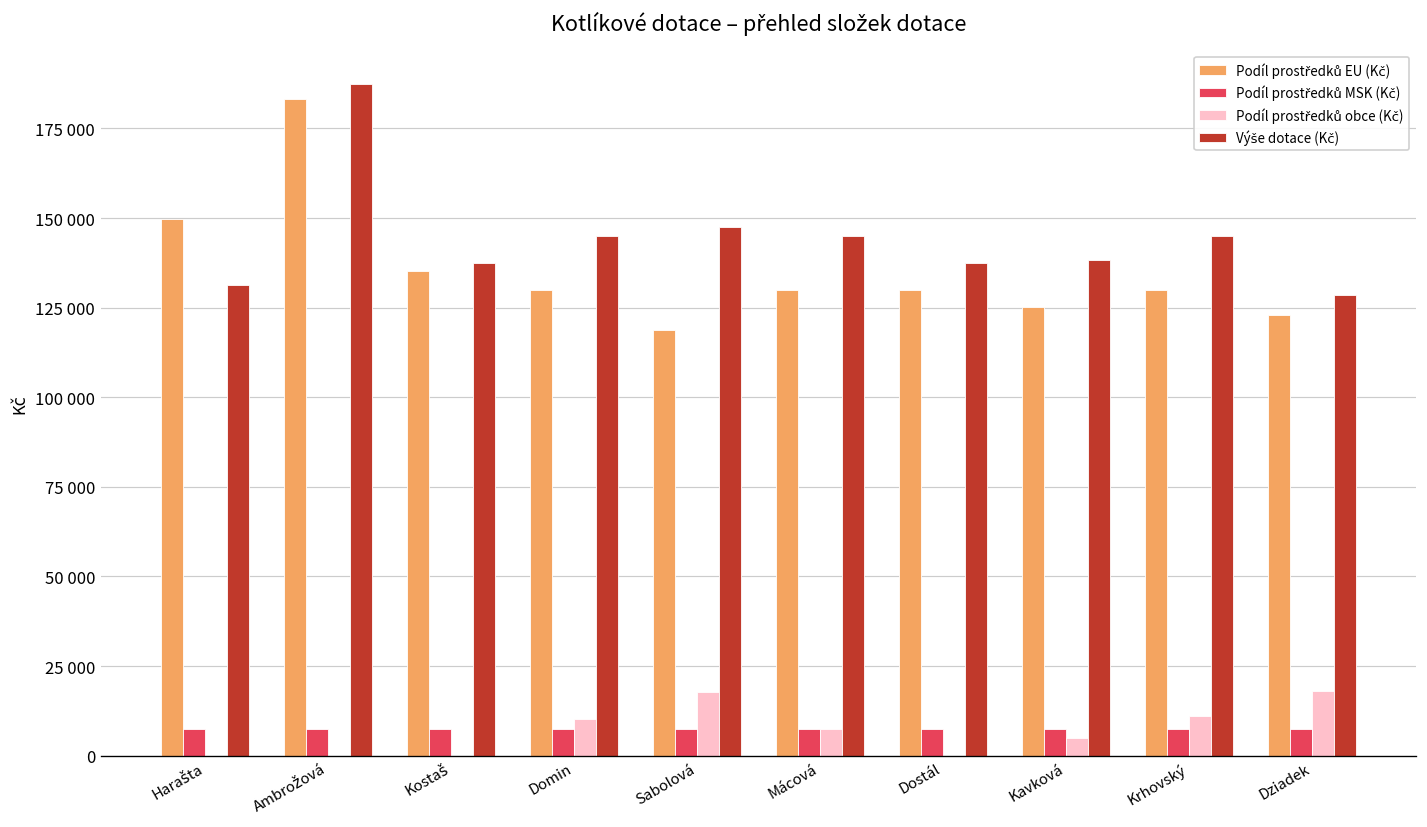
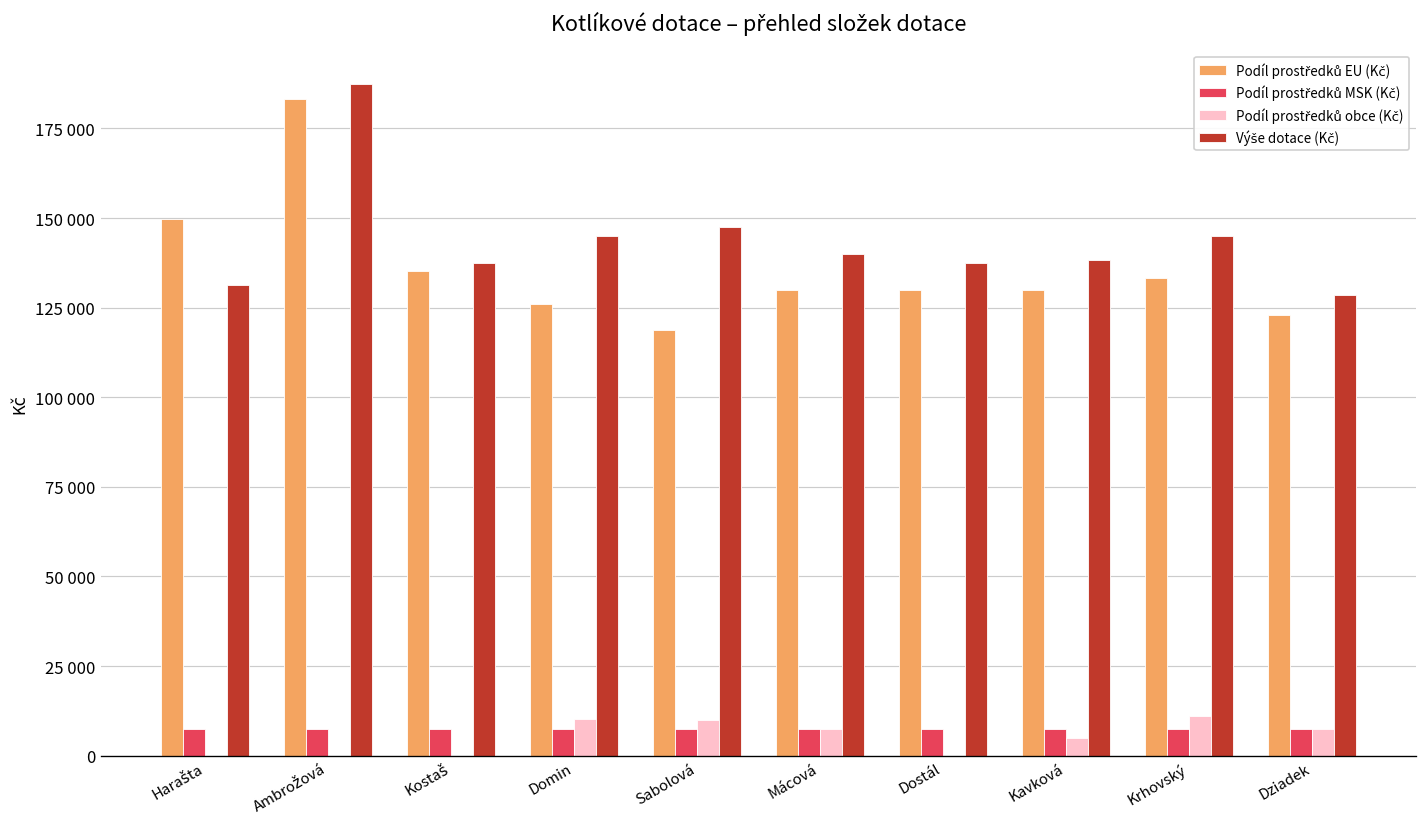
  {
    "Podíl prostředků EU (Kč)": {
      "Harašta": 150000,
      "Ambrožová": 183000,
      "Kostaš": 135000,
-     "Domin": 130000,
+     "Domin": 126000,
      "Sabolová": 119000,
      "Mácová": 130000,
      "Dostál": 130000,
-     "Kavková": 125000,
-     "Krhovský": 130000,
+     "Kavková": 130000,
+     "Krhovský": 133000,
      "Dziadek": 123000
    },
    "Podíl prostředků MSK (Kč)": {
      "Harašta": 8000,
      "Ambrožová": 8000,
      "Kostaš": 8000,
      "Domin": 8000,
      "Sabolová": 8000,
      "Mácová": 8000,
      "Dostál": 8000,
      "Kavková": 8000,
      "Krhovský": 8000,
      "Dziadek": 8000
    },
    "Podíl prostředků obce (Kč)": {
      "Harašta": 0,
      "Ambrožová": 0,
      "Kostaš": 0,
      "Domin": 10000,
-     "Sabolová": 18000,
+     "Sabolová": 10000,
      "Mácová": 8000,
      "Dostál": 0,
      "Kavková": 5000,
      "Krhovský": 11000,
-     "Dziadek": 18000
+     "Dziadek": 8000
    },
    "Výše dotace (Kč)": {
      "Harašta": 131000,
      "Ambrožová": 188000,
      "Kostaš": 138000,
      "Domin": 145000,
      "Sabolová": 148000,
-     "Mácová": 145000,
+     "Mácová": 140000,
      "Dostál": 138000,
      "Kavková": 138000,
      "Krhovský": 145000,
      "Dziadek": 128000
    }
  }
